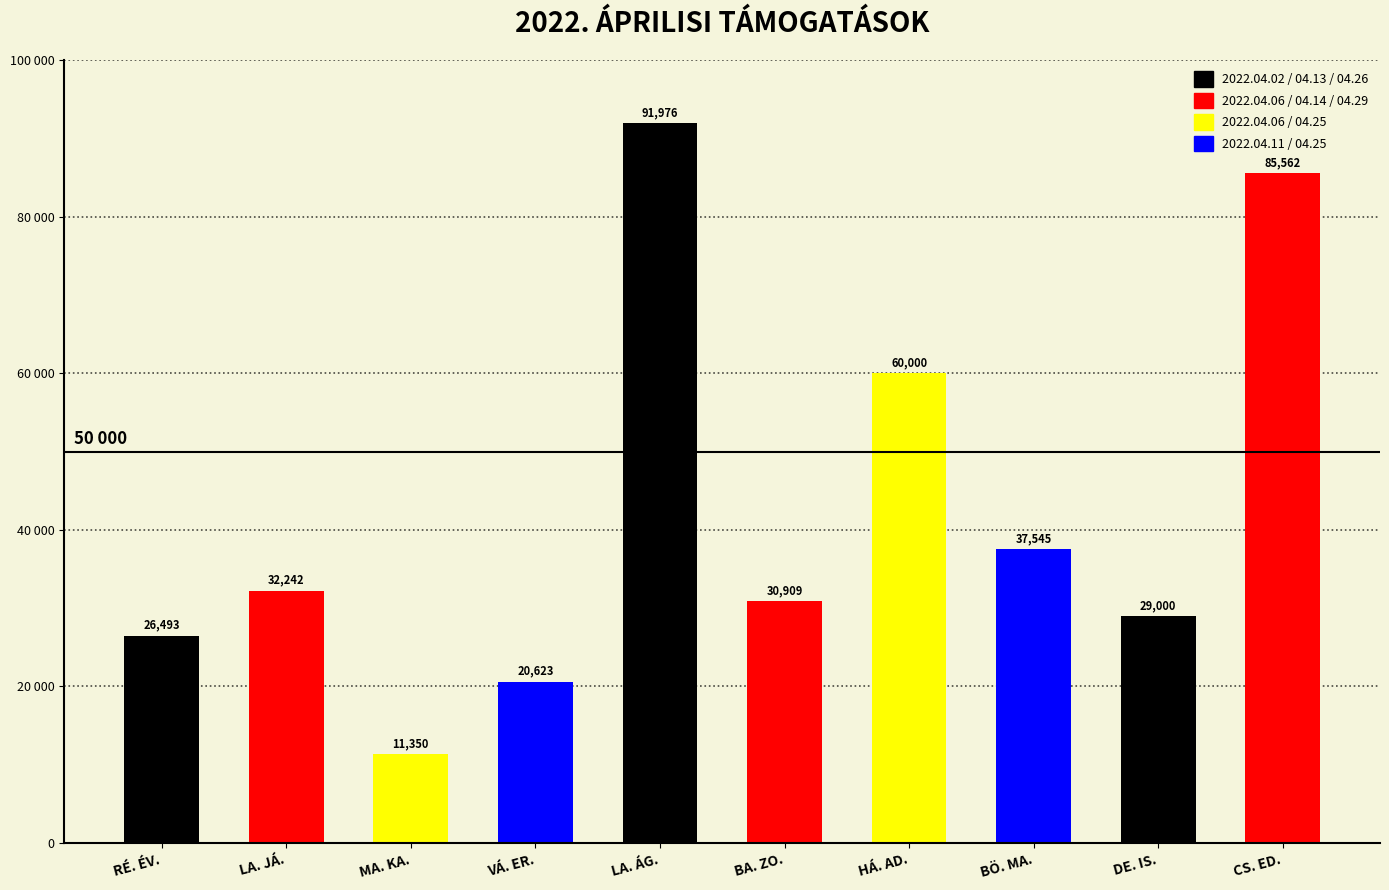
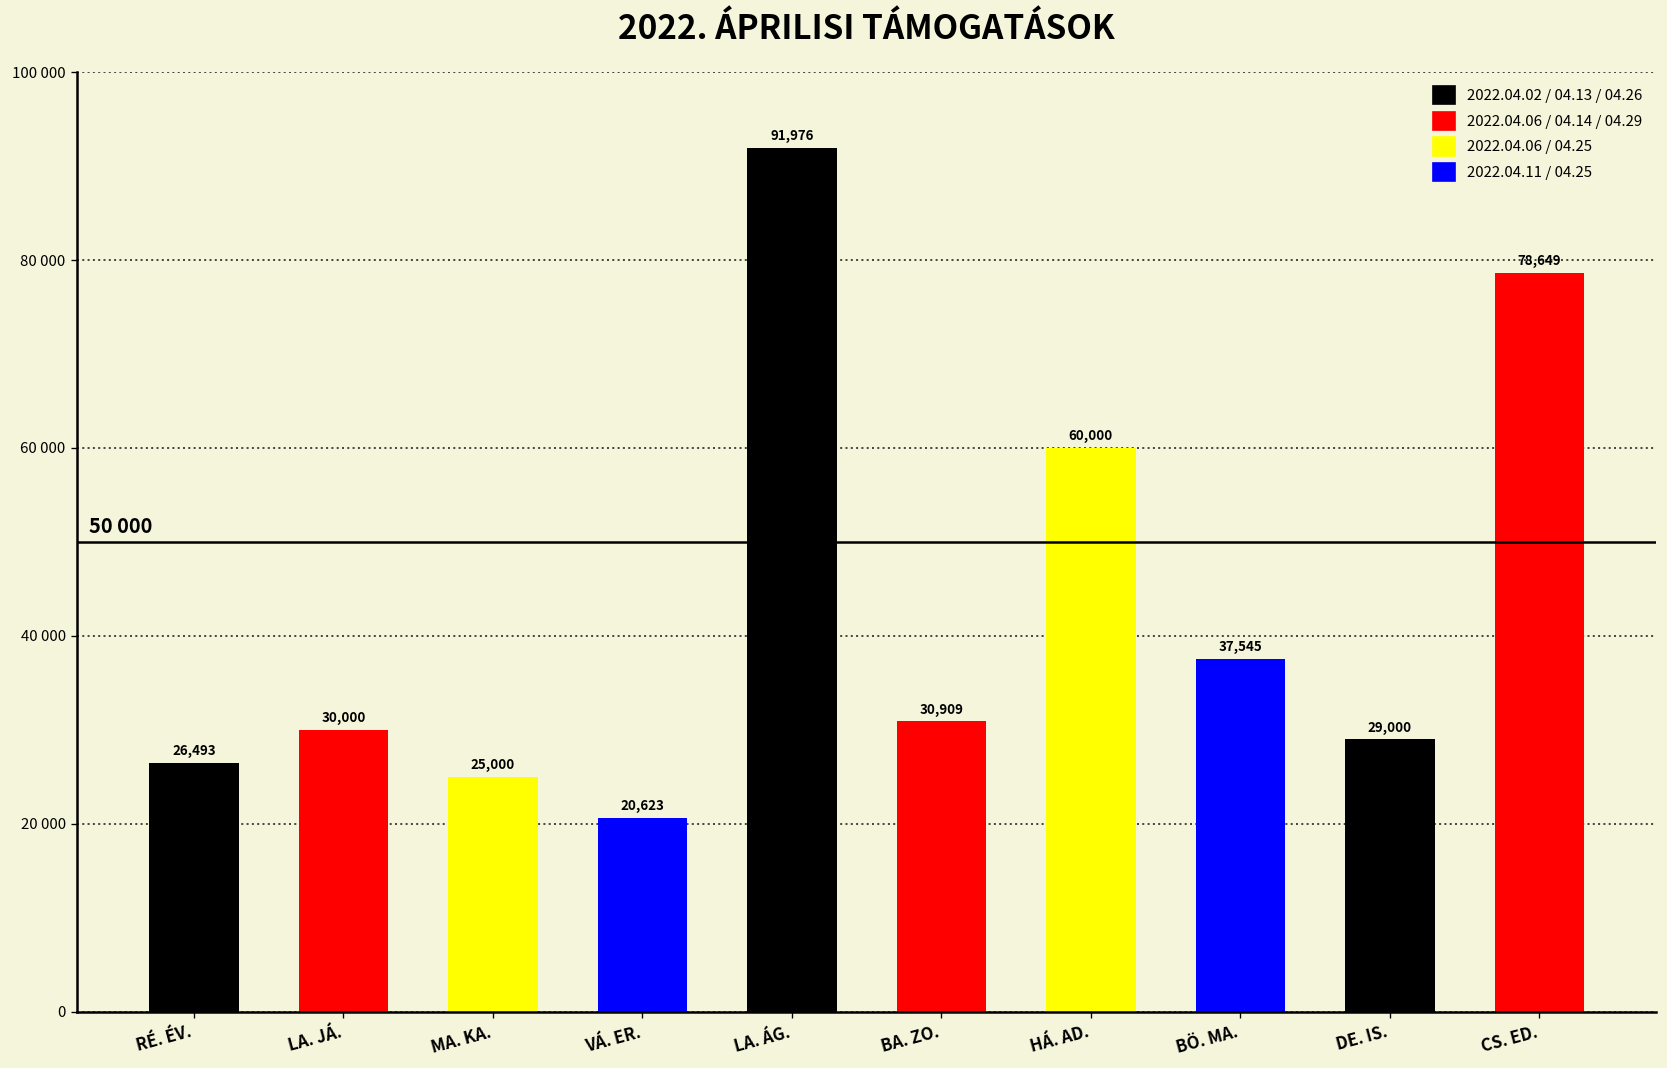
  {
    "RÉ. ÉV.": "26,493",
-   "LA. JÁ.": "32,242",
-   "MA. KA.": "11,350",
+   "LA. JÁ.": "30,000",
+   "MA. KA.": "25,000",
    "VÁ. ER.": "20,623",
    "LA. ÁG.": "91,976",
    "BA. ZO.": "30,909",
    "HÁ. AD.": "60,000",
    "BÖ. MA.": "37,545",
    "DE. IS.": "29,000",
-   "CS. ED.": "85,562"
+   "CS. ED.": "78,649"
  }
